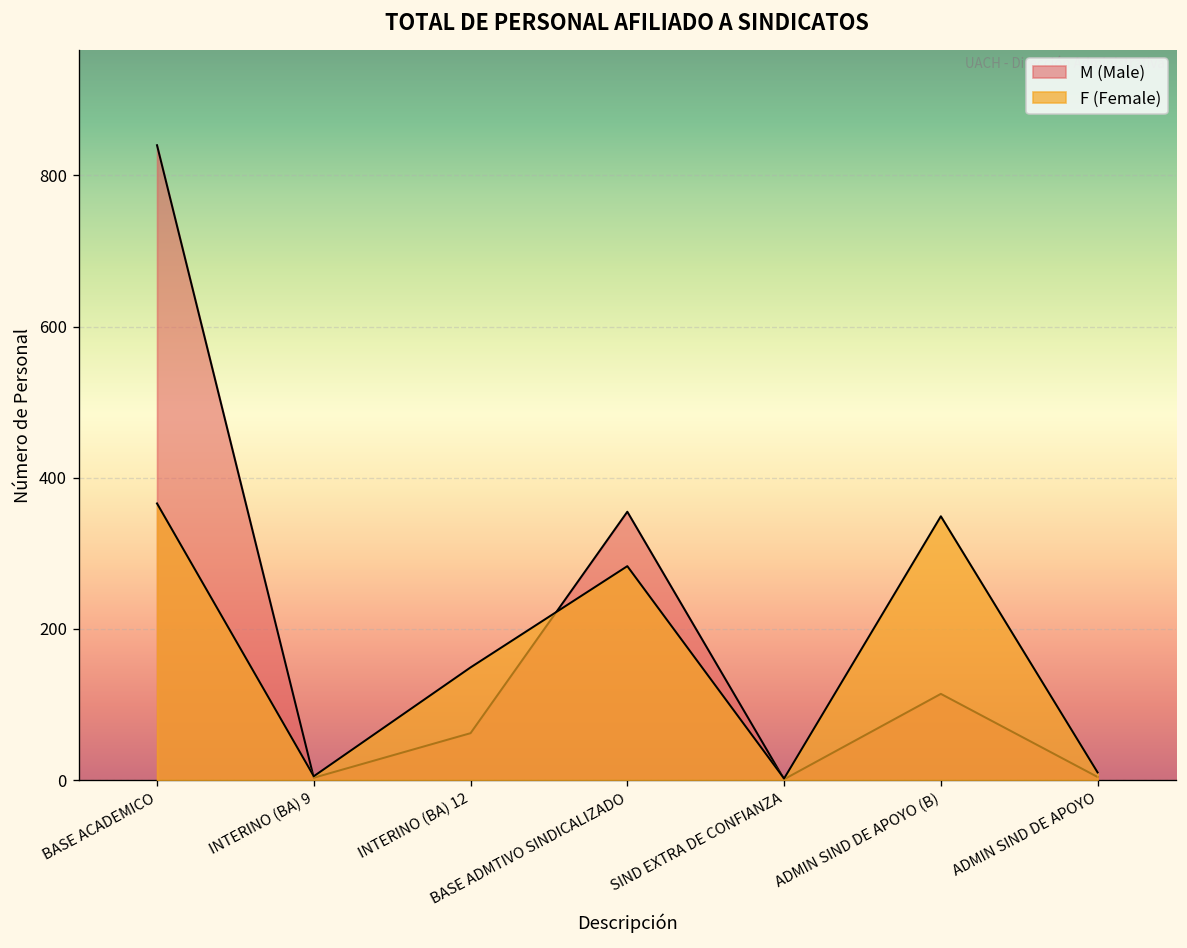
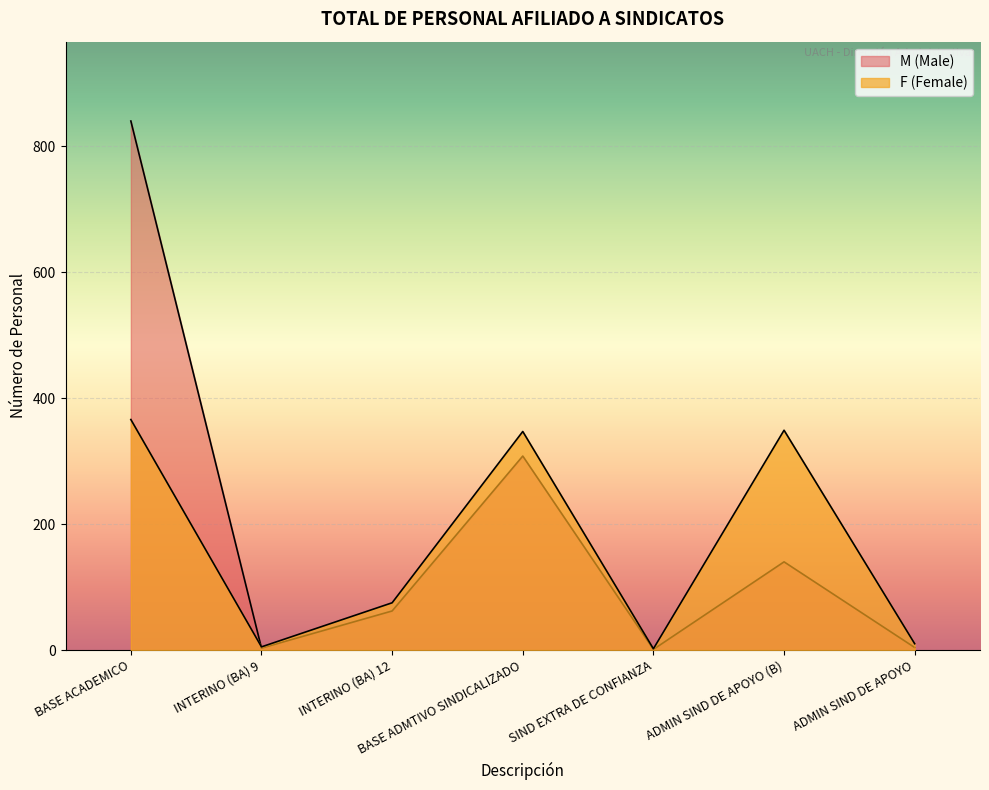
  {
    "M (Male)": {
      "BASE ACADEMICO": 840,
      "INTERINO (BA) 12": 60,
-     "BASE ADMTIVO SINDICALIZADO": 360,
-     "ADMIN SIND DE APOYO (B)": 110,
+     "BASE ADMTIVO SINDICALIZADO": 310,
+     "ADMIN SIND DE APOYO (B)": 140,
      "ADMIN SIND DE APOYO": 0
    },
    "F (Female)": {
      "BASE ACADEMICO": 370,
-     "INTERINO (BA) 12": 150,
-     "BASE ADMTIVO SINDICALIZADO": 280,
+     "INTERINO (BA) 12": 80,
+     "BASE ADMTIVO SINDICALIZADO": 350,
      "ADMIN SIND DE APOYO (B)": 350,
      "ADMIN SIND DE APOYO": 10
    }
  }
